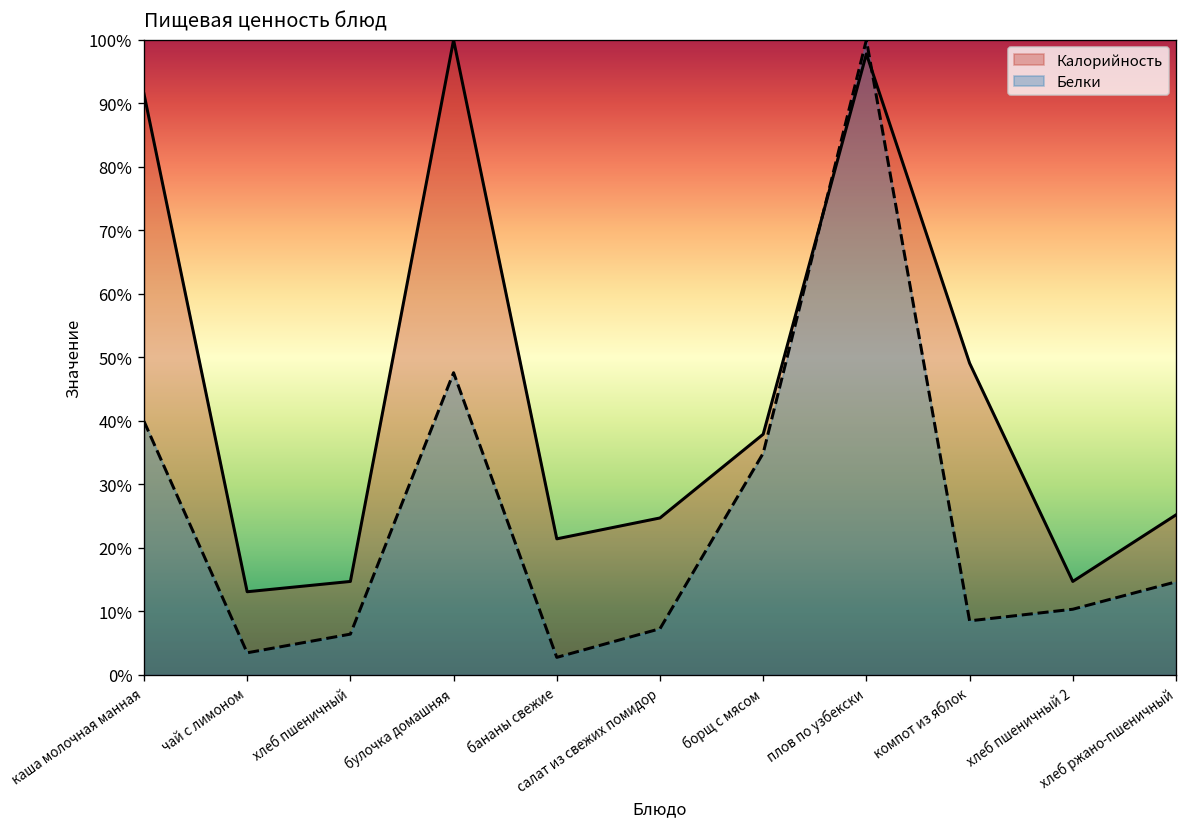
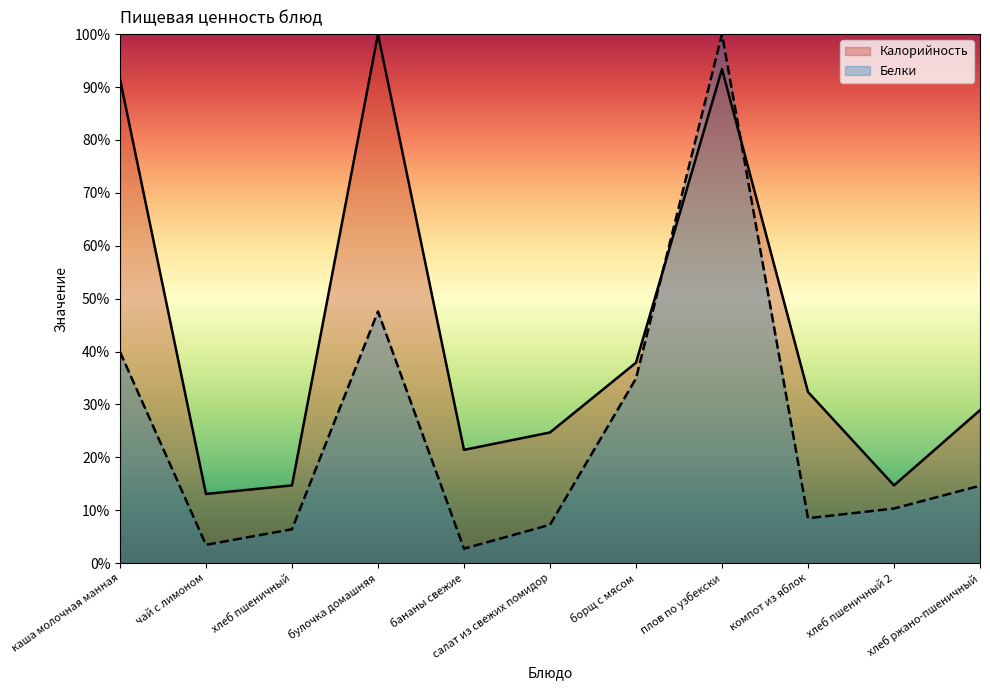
  {
    "Калорийность": {
      "каша молочная манная": "92%",
      "чай с лимоном": "13%",
      "хлеб пшеничный": "15%",
      "булочка домашняя": "100%",
      "бананы свежие": "21%",
      "салат из свежих помидор": "25%",
      "борщ с мясом": "38%",
-     "плов по узбекски": "98%",
-     "компот из яблок": "49%",
+     "плов по узбекски": "93%",
+     "компот из яблок": "32%",
      "хлеб пшеничный 2": "15%",
-     "хлеб ржано-пшеничный": "25%"
+     "хлеб ржано-пшеничный": "29%"
    },
    "Белки": {
      "каша молочная манная": "40%",
      "чай с лимоном": "3%",
      "хлеб пшеничный": "6%",
      "булочка домашняя": "48%",
      "бананы свежие": "3%",
      "салат из свежих помидор": "7%",
      "борщ с мясом": "35%",
      "плов по узбекски": "100%",
      "компот из яблок": "8%",
      "хлеб пшеничный 2": "10%",
      "хлеб ржано-пшеничный": "15%"
    }
  }
